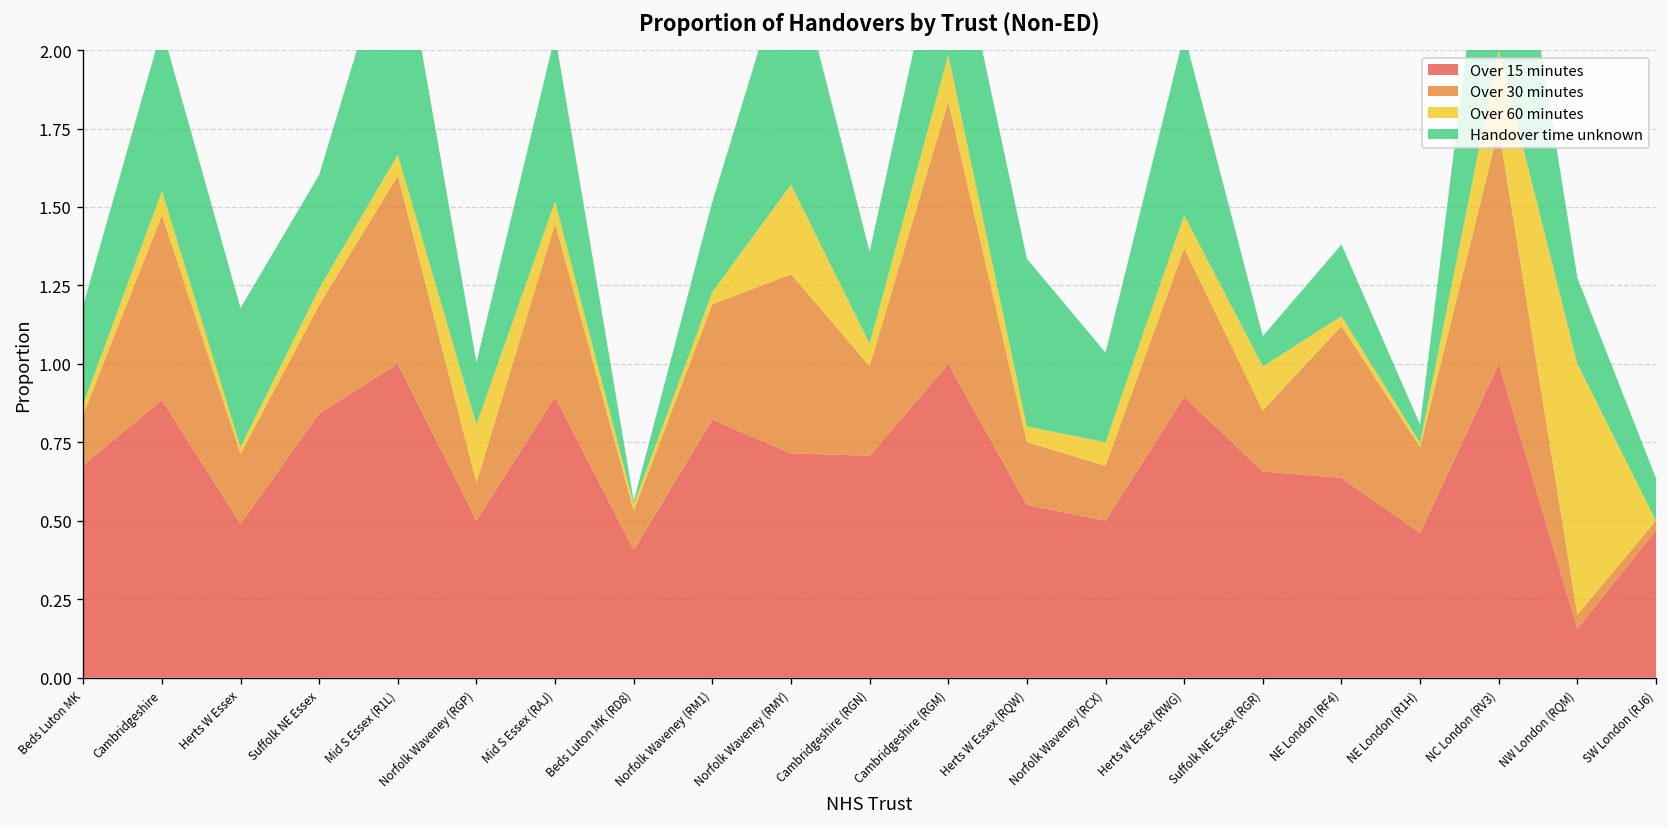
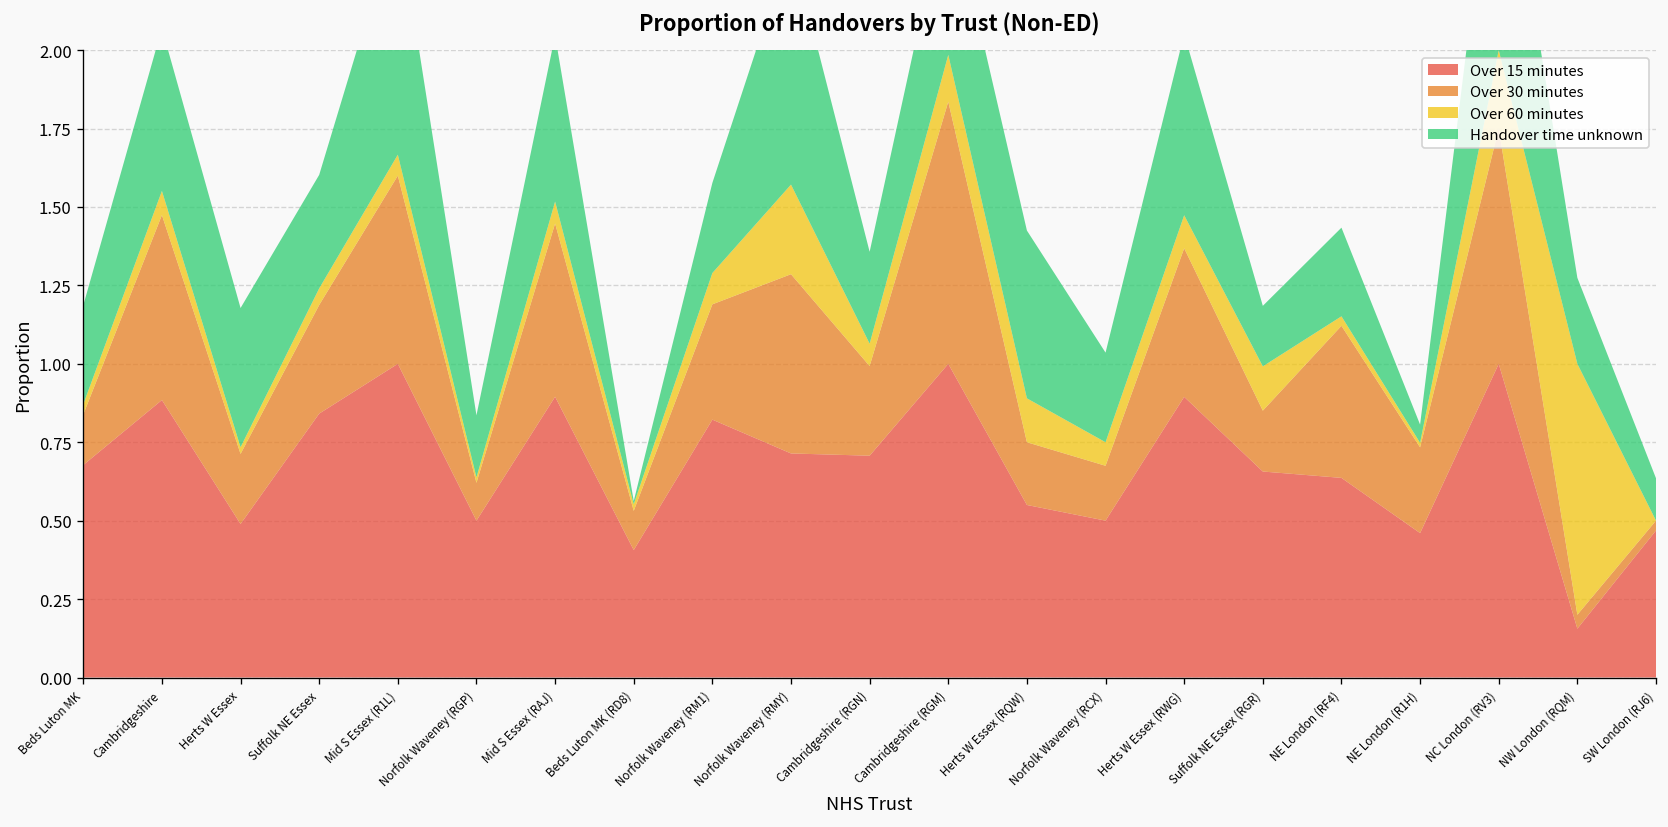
  {
    "Over 60 minutes": {
      "Beds Luton MK": 0.03,
      "Cambridgeshire": 0.08,
      "Herts W Essex": 0.02,
      "Suffolk NE Essex": 0.05,
      "Mid S Essex (R1L)": 0.07,
-     "Norfolk Waveney (RGP)": 0.19,
+     "Norfolk Waveney (RGP)": 0.02,
      "Mid S Essex (RAJ)": 0.07,
      "Beds Luton MK (RD8)": 0.02,
-     "Norfolk Waveney (RM1)": 0.04,
+     "Norfolk Waveney (RM1)": 0.10,
      "Norfolk Waveney (RMY)": 0.29,
      "Cambridgeshire (RGN)": 0.07,
      "Cambridgeshire (RGM)": 0.15,
-     "Herts W Essex (RQW)": 0.05,
+     "Herts W Essex (RQW)": 0.14,
      "Norfolk Waveney (RCX)": 0.07,
      "Herts W Essex (RWG)": 0.11,
      "Suffolk NE Essex (RGR)": 0.14,
      "NE London (RF4)": 0.03,
      "NE London (R1H)": 0.01,
      "NC London (RV3)": 0.25,
      "NW London (RQM)": 0.80
    },
    "Handover time unknown": {
      "Beds Luton MK": 0.32,
      "Herts W Essex": 0.44,
      "Suffolk NE Essex": 0.36,
      "Norfolk Waveney (RGP)": 0.20,
      "Beds Luton MK (RD8)": 0.01,
      "Norfolk Waveney (RM1)": 0.29,
      "Cambridgeshire (RGN)": 0.29,
      "Herts W Essex (RQW)": 0.53,
      "Norfolk Waveney (RCX)": 0.29,
-     "Suffolk NE Essex (RGR)": 0.10,
-     "NE London (RF4)": 0.23,
+     "Suffolk NE Essex (RGR)": 0.19,
+     "NE London (RF4)": 0.28,
      "NE London (R1H)": 0.06,
      "NW London (RQM)": 0.27,
      "SW London (RJ6)": 0.14
    }
  }
